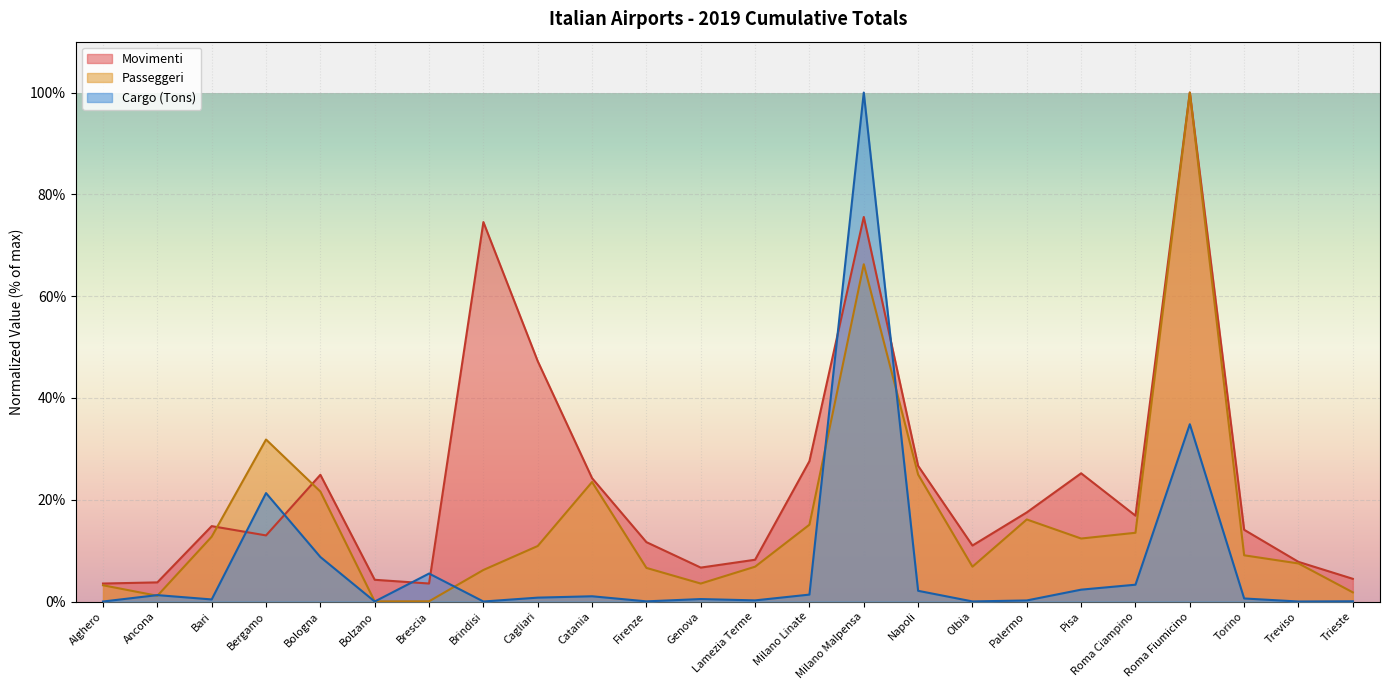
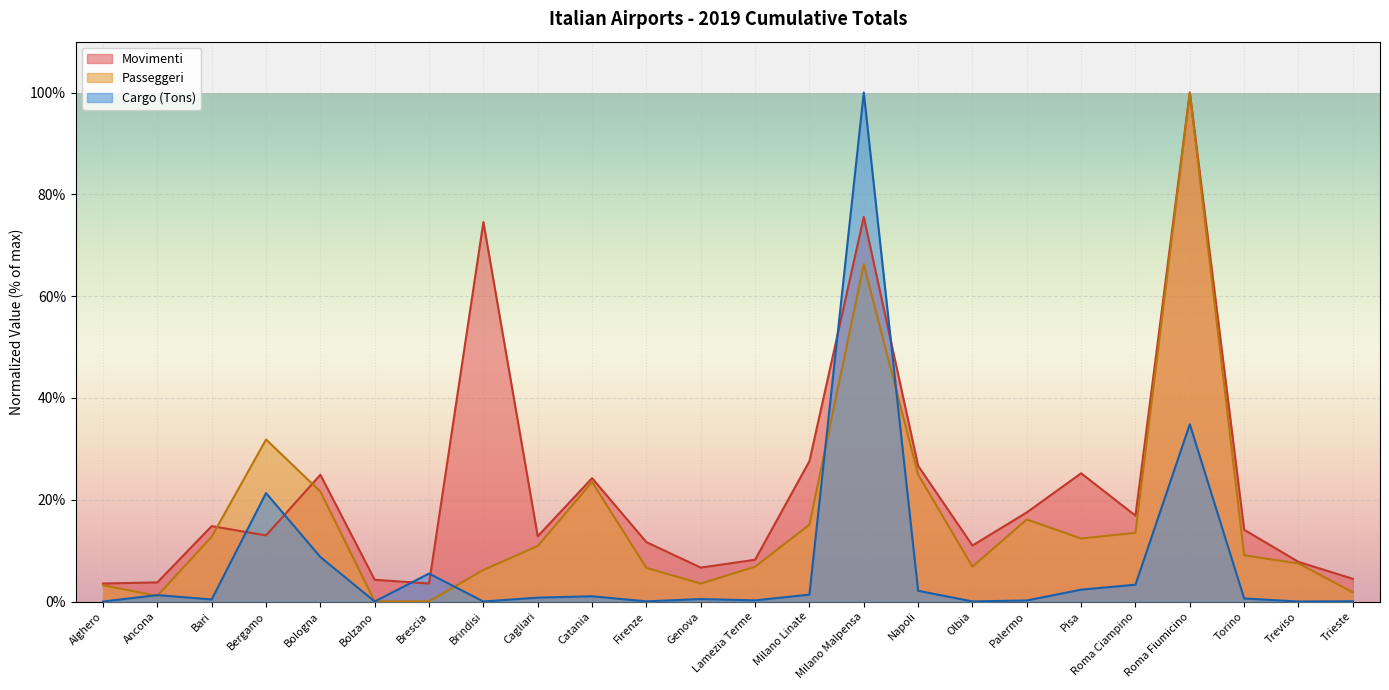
  {
    "Movimenti": {
      "Ancona": "4%",
      "Bari": "15%",
      "Bergamo": "13%",
      "Bologna": "25%",
      "Bolzano": "4%",
      "Brescia": "4%",
      "Brindisi": "75%",
-     "Cagliari": "47%",
+     "Cagliari": "13%",
      "Catania": "24%",
      "Firenze": "12%",
      "Genova": "7%",
      "Lamezia Terme": "8%",
      "Milano Linate": "28%",
      "Milano Malpensa": "76%",
      "Napoli": "27%",
      "Olbia": "11%",
      "Palermo": "18%",
      "Pisa": "25%",
      "Roma Ciampino": "17%",
      "Torino": "14%",
      "Trieste": "4%"
    },
    "Passeggeri": {
      "Bari": "13%",
      "Bergamo": "32%",
      "Bologna": "22%",
      "Brescia": "0%",
      "Brindisi": "6%",
      "Cagliari": "11%",
      "Catania": "23%",
      "Firenze": "7%",
      "Genova": "4%",
      "Lamezia Terme": "7%",
      "Milano Linate": "15%",
      "Milano Malpensa": "66%",
      "Napoli": "25%",
      "Olbia": "7%",
      "Palermo": "16%",
      "Pisa": "12%",
      "Roma Ciampino": "14%",
      "Torino": "9%",
      "Trieste": "2%"
    },
    "Cargo (Tons)": {
      "Alghero": "0%",
      "Bari": "0%",
      "Bergamo": "21%",
      "Bologna": "9%",
      "Brescia": "5%",
      "Brindisi": "0%",
      "Cagliari": "1%",
      "Catania": "1%",
      "Firenze": "0%",
      "Genova": "0%",
      "Lamezia Terme": "0%",
      "Milano Linate": "1%",
      "Milano Malpensa": "100%",
      "Napoli": "2%",
      "Olbia": "0%",
      "Palermo": "0%",
      "Pisa": "2%",
      "Roma Ciampino": "3%",
      "Roma Fiumicino": "35%",
      "Torino": "1%",
      "Treviso": "0%",
      "Trieste": "0%"
    }
  }
